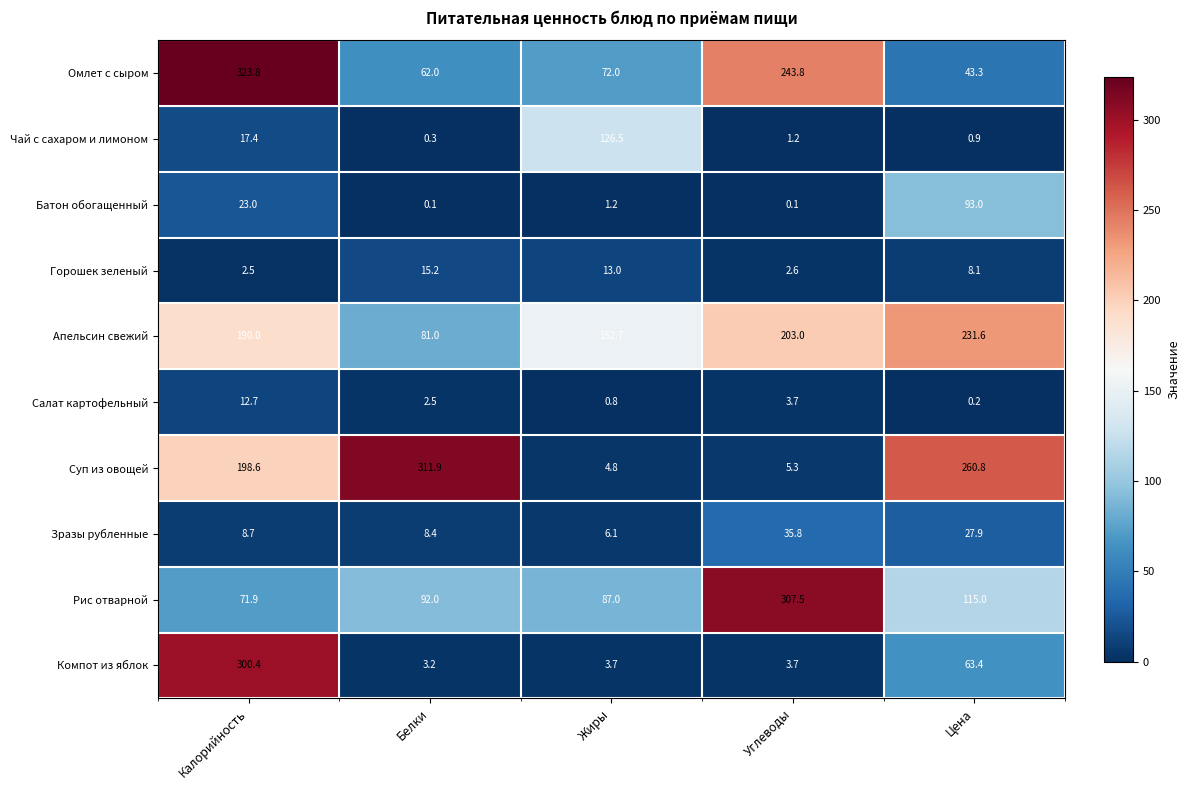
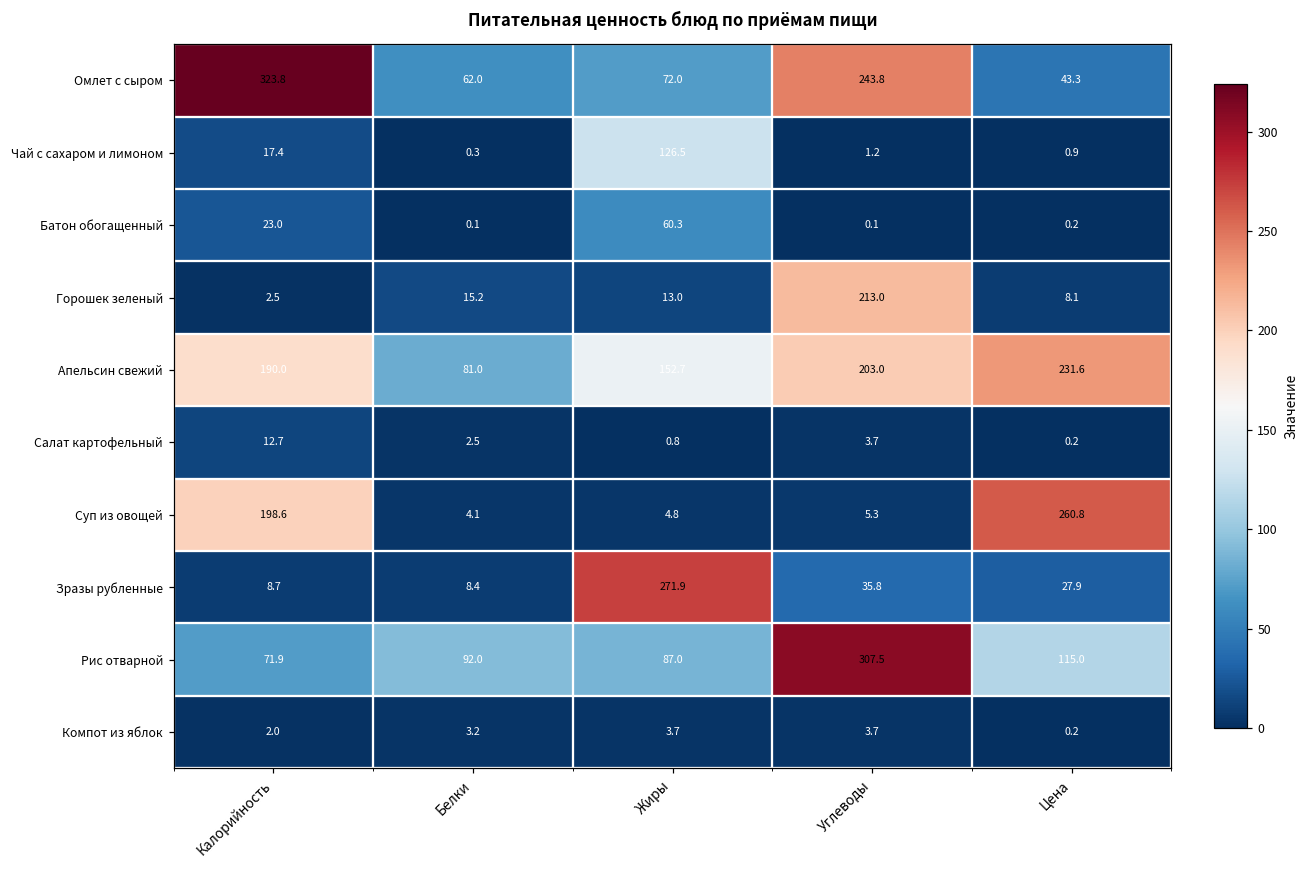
  {
    "Омлет с сыром": {
      "Калорийность": 323.8,
      "Белки": 62.0,
      "Жиры": 72.0,
      "Углеводы": 243.8,
      "Цена": 43.3
    },
    "Чай с сахаром и лимоном": {
      "Калорийность": 17.4,
      "Белки": 0.3,
      "Жиры": 126.5,
      "Углеводы": 1.2,
      "Цена": 0.9
    },
    "Батон обогащенный": {
      "Калорийность": 23.0,
      "Белки": 0.1,
-     "Жиры": 1.2,
+     "Жиры": 60.3,
      "Углеводы": 0.1,
-     "Цена": 93.0
+     "Цена": 0.2
    },
    "Горошек зеленый": {
      "Калорийность": 2.5,
      "Белки": 15.2,
      "Жиры": 13.0,
-     "Углеводы": 2.6,
+     "Углеводы": 213.0,
      "Цена": 8.1
    },
    "Апельсин свежий": {
      "Калорийность": 190.0,
      "Белки": 81.0,
      "Углеводы": 203.0,
      "Цена": 231.6
    },
    "Салат картофельный": {
      "Калорийность": 12.7,
      "Белки": 2.5,
      "Жиры": 0.8,
      "Углеводы": 3.7,
      "Цена": 0.2
    },
    "Суп из овощей": {
      "Калорийность": 198.6,
-     "Белки": 311.9,
+     "Белки": 4.1,
      "Жиры": 4.8,
      "Углеводы": 5.3,
      "Цена": 260.8
    },
    "Зразы рубленные": {
      "Калорийность": 8.7,
      "Белки": 8.4,
-     "Жиры": 6.1,
+     "Жиры": 271.9,
      "Углеводы": 35.8,
      "Цена": 27.9
    },
    "Рис отварной": {
      "Калорийность": 71.9,
      "Белки": 92.0,
      "Жиры": 87.0,
      "Углеводы": 307.5,
      "Цена": 115.0
    },
    "Компот из яблок": {
-     "Калорийность": 300.4,
+     "Калорийность": 2.0,
      "Белки": 3.2,
      "Жиры": 3.7,
      "Углеводы": 3.7,
-     "Цена": 63.4
+     "Цена": 0.2
    }
  }
